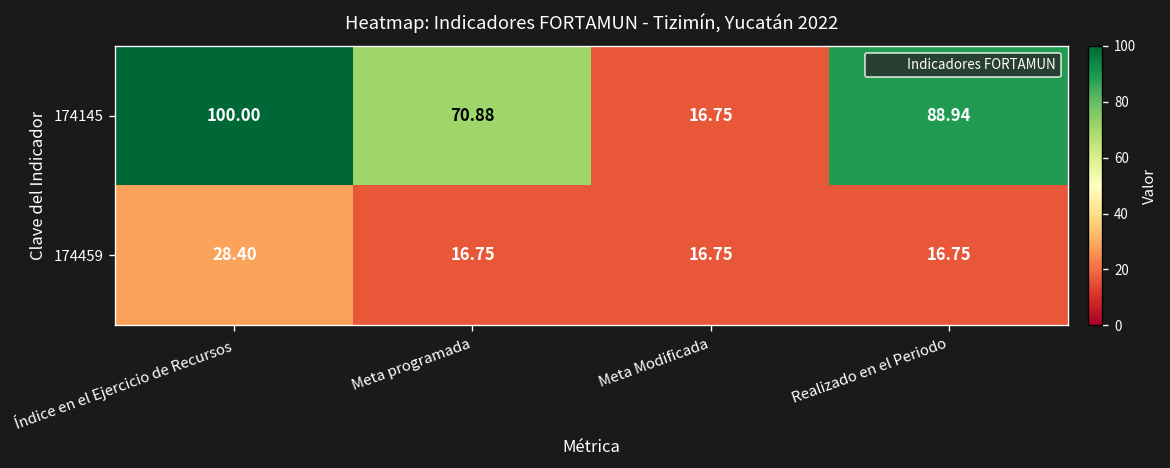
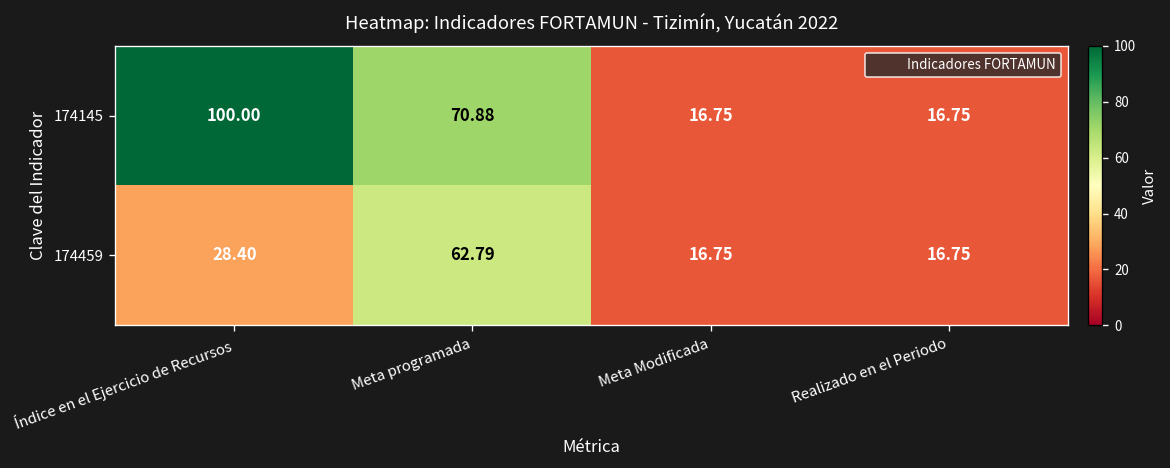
  {
    "174145": {
      "Índice en el Ejercicio de Recursos": 100.00,
      "Meta programada": 70.88,
      "Meta Modificada": 16.75,
-     "Realizado en el Periodo": 88.94
+     "Realizado en el Periodo": 16.75
    },
    "174459": {
      "Índice en el Ejercicio de Recursos": 28.40,
-     "Meta programada": 16.75,
+     "Meta programada": 62.79,
      "Meta Modificada": 16.75,
      "Realizado en el Periodo": 16.75
    }
  }
